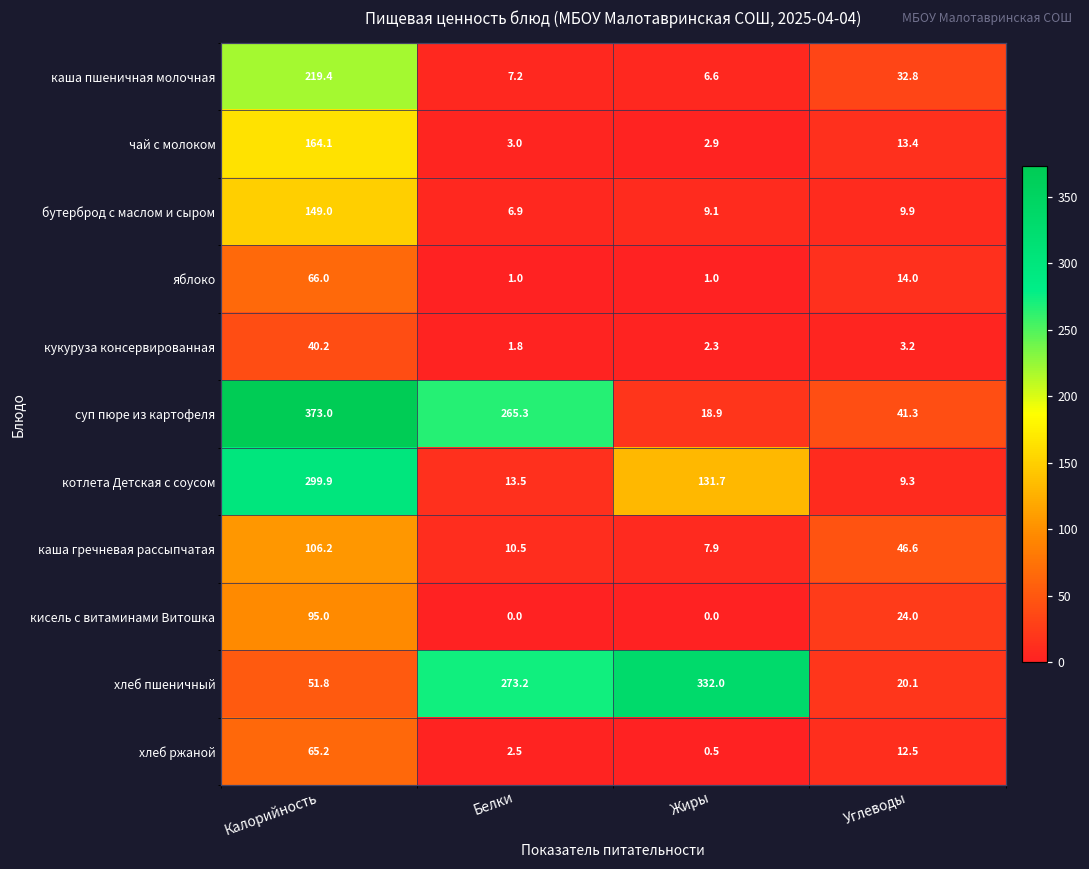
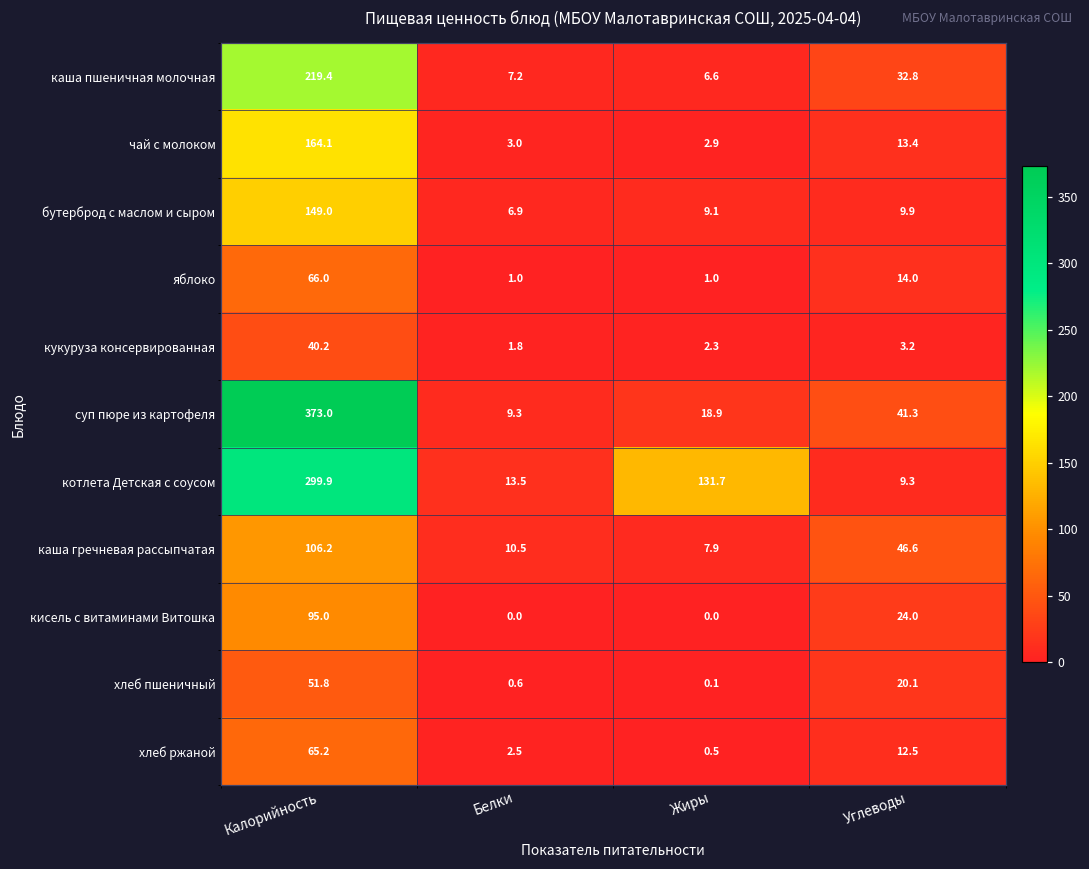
  {
    "каша пшеничная молочная": {
      "Калорийность": 219.4,
      "Белки": 7.2,
      "Жиры": 6.6,
      "Углеводы": 32.8
    },
    "чай с молоком": {
      "Калорийность": 164.1,
      "Белки": 3.0,
      "Жиры": 2.9,
      "Углеводы": 13.4
    },
    "бутерброд с маслом и сыром": {
      "Калорийность": 149.0,
      "Белки": 6.9,
      "Жиры": 9.1,
      "Углеводы": 9.9
    },
    "яблоко": {
      "Калорийность": 66.0,
      "Белки": 1.0,
      "Жиры": 1.0,
      "Углеводы": 14.0
    },
    "кукуруза консервированная": {
      "Калорийность": 40.2,
      "Белки": 1.8,
      "Жиры": 2.3,
      "Углеводы": 3.2
    },
    "суп пюре из картофеля": {
      "Калорийность": 373.0,
-     "Белки": 265.3,
+     "Белки": 9.3,
      "Жиры": 18.9,
      "Углеводы": 41.3
    },
    "котлета Детская с соусом": {
      "Калорийность": 299.9,
      "Белки": 13.5,
      "Жиры": 131.7,
      "Углеводы": 9.3
    },
    "каша гречневая рассыпчатая": {
      "Калорийность": 106.2,
      "Белки": 10.5,
      "Жиры": 7.9,
      "Углеводы": 46.6
    },
    "кисель с витаминами Витошка": {
      "Калорийность": 95.0,
      "Белки": 0.0,
      "Жиры": 0.0,
      "Углеводы": 24.0
    },
    "хлеб пшеничный": {
      "Калорийность": 51.8,
-     "Белки": 273.2,
-     "Жиры": 332.0,
+     "Белки": 0.6,
+     "Жиры": 0.1,
      "Углеводы": 20.1
    },
    "хлеб ржаной": {
      "Калорийность": 65.2,
      "Белки": 2.5,
      "Жиры": 0.5,
      "Углеводы": 12.5
    }
  }
